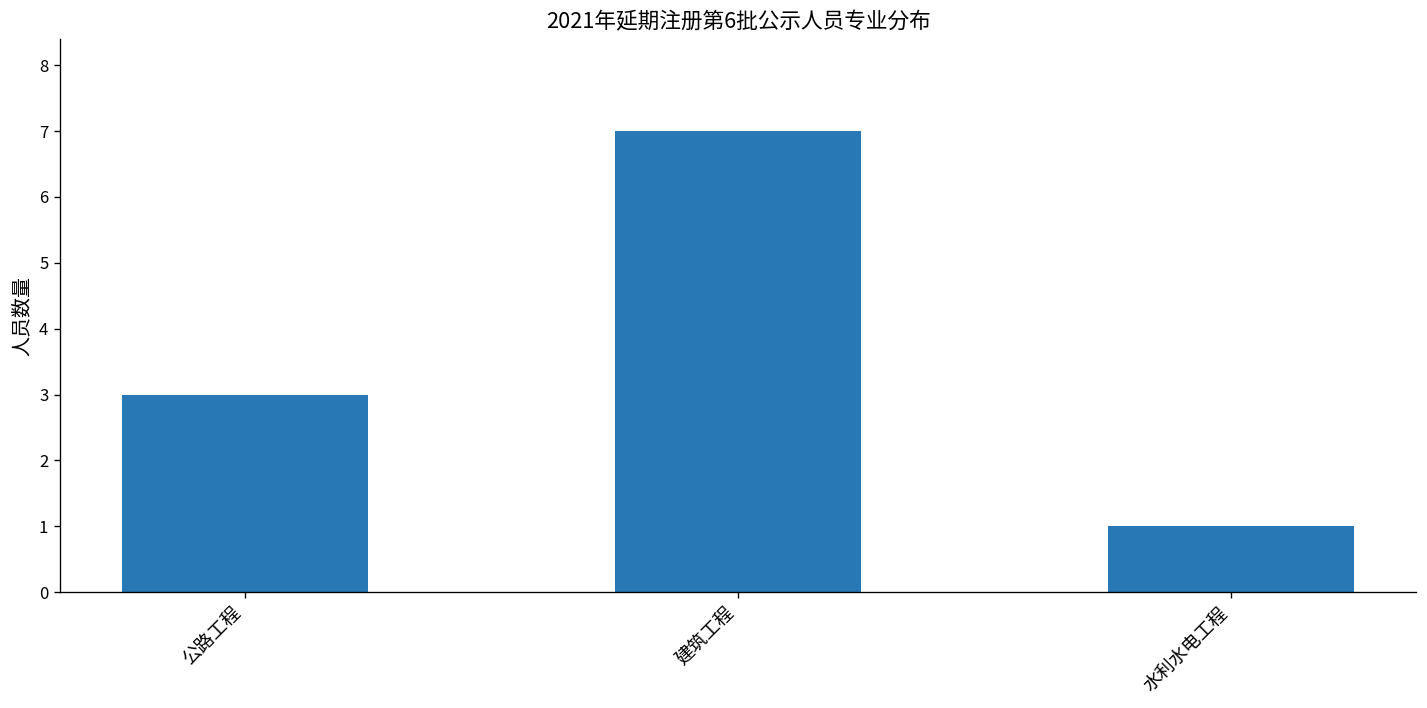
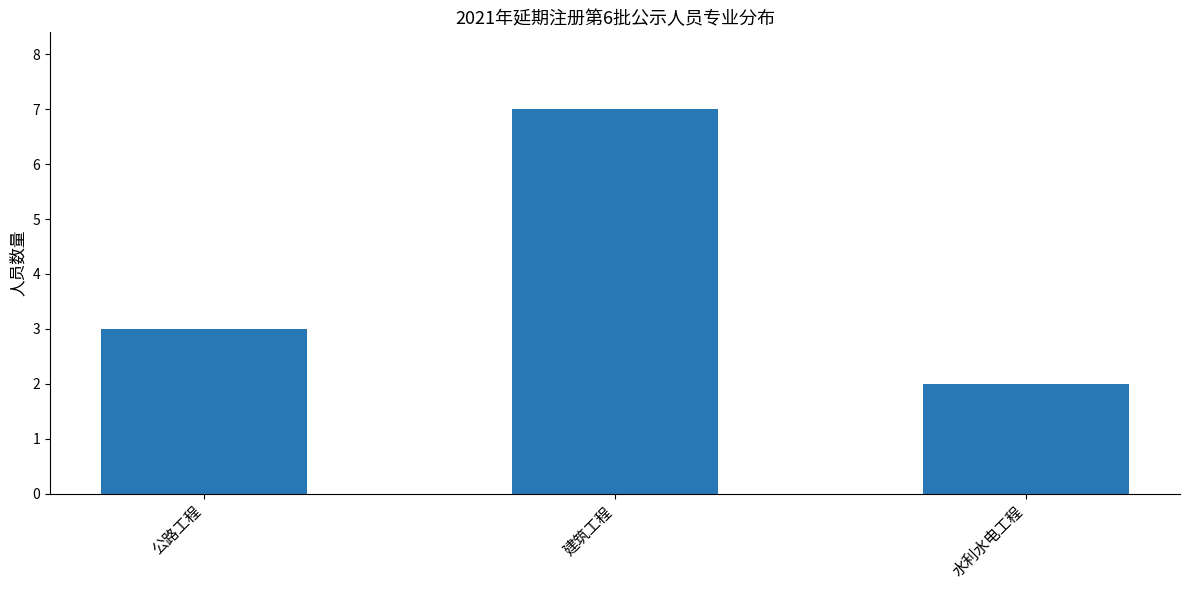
  {
    "公路工程": 3,
    "建筑工程": 7,
-   "水利水电工程": 1
+   "水利水电工程": 2
  }
